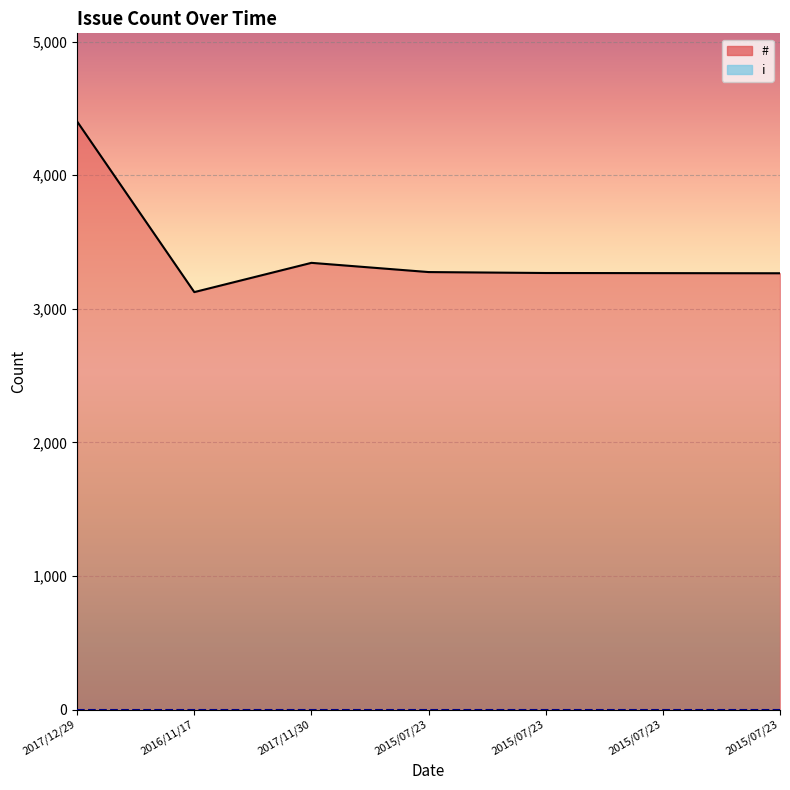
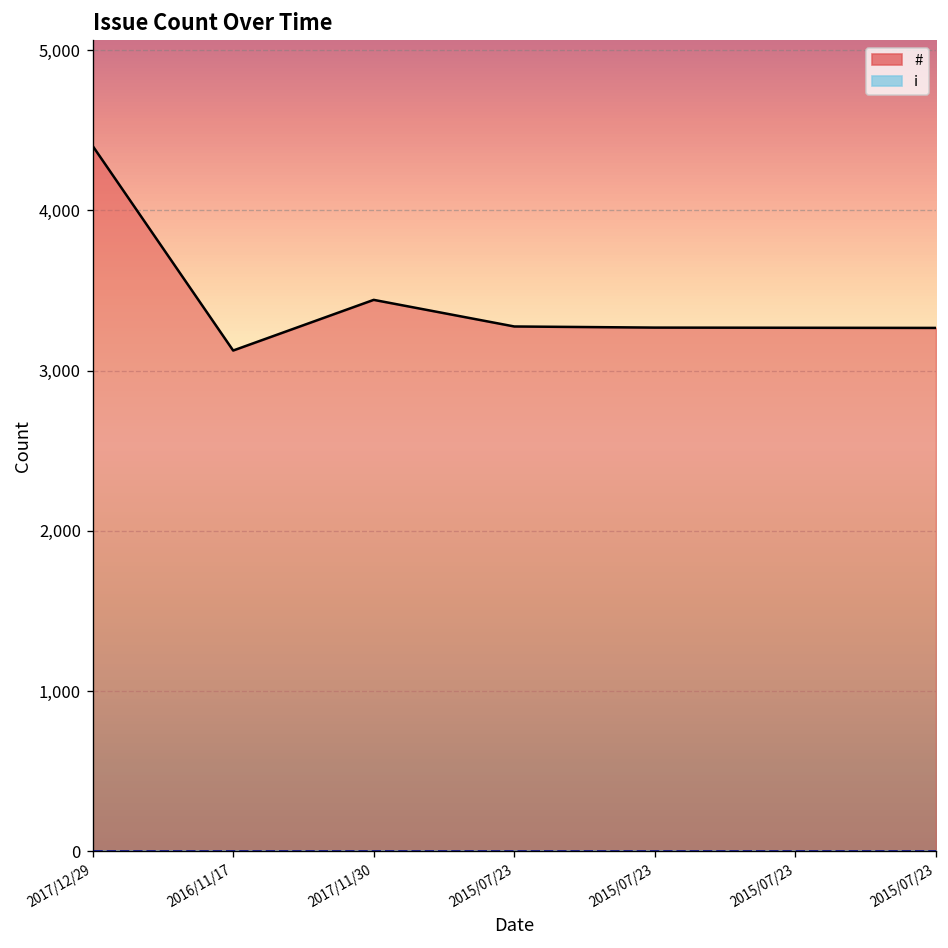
  {
    "#": {
      "2017/12/29": "4,400",
      "2016/11/17": "3,130",
-     "2017/11/30": "3,340"
+     "2017/11/30": "3,440"
    },
    "i": {
      "2017/12/29": "0",
      "2016/11/17": "0",
      "2017/11/30": "0"
    }
  }
